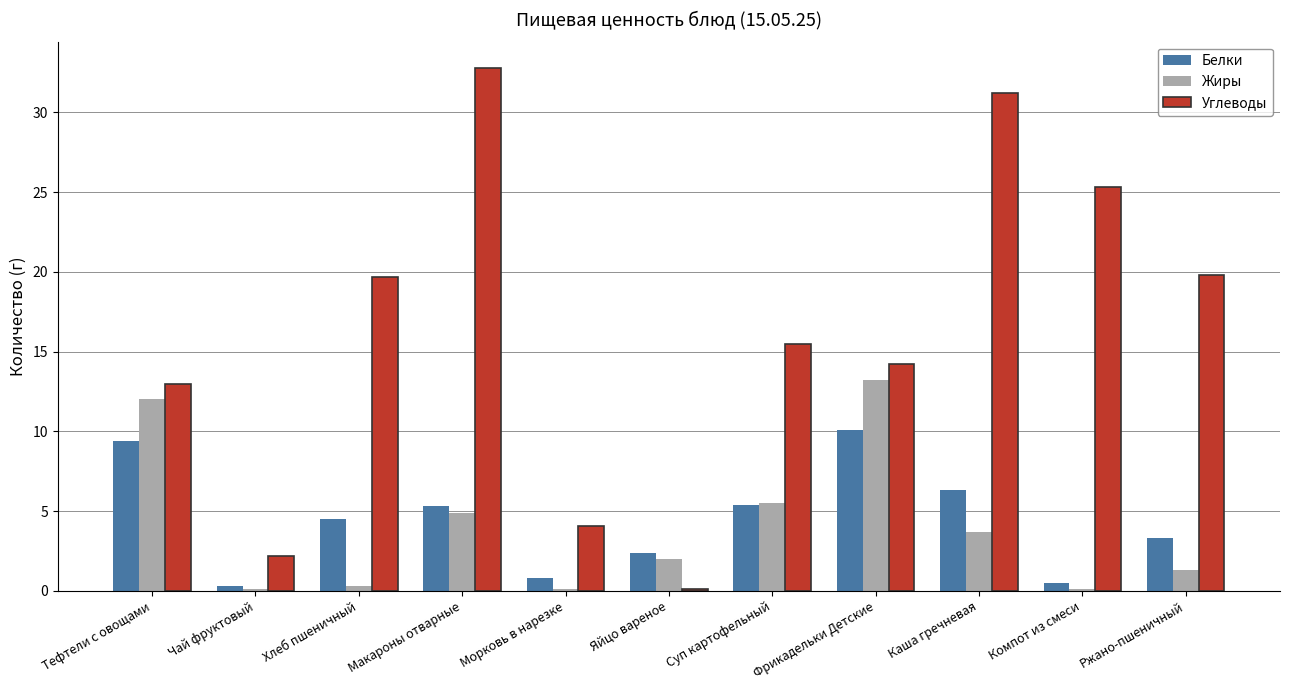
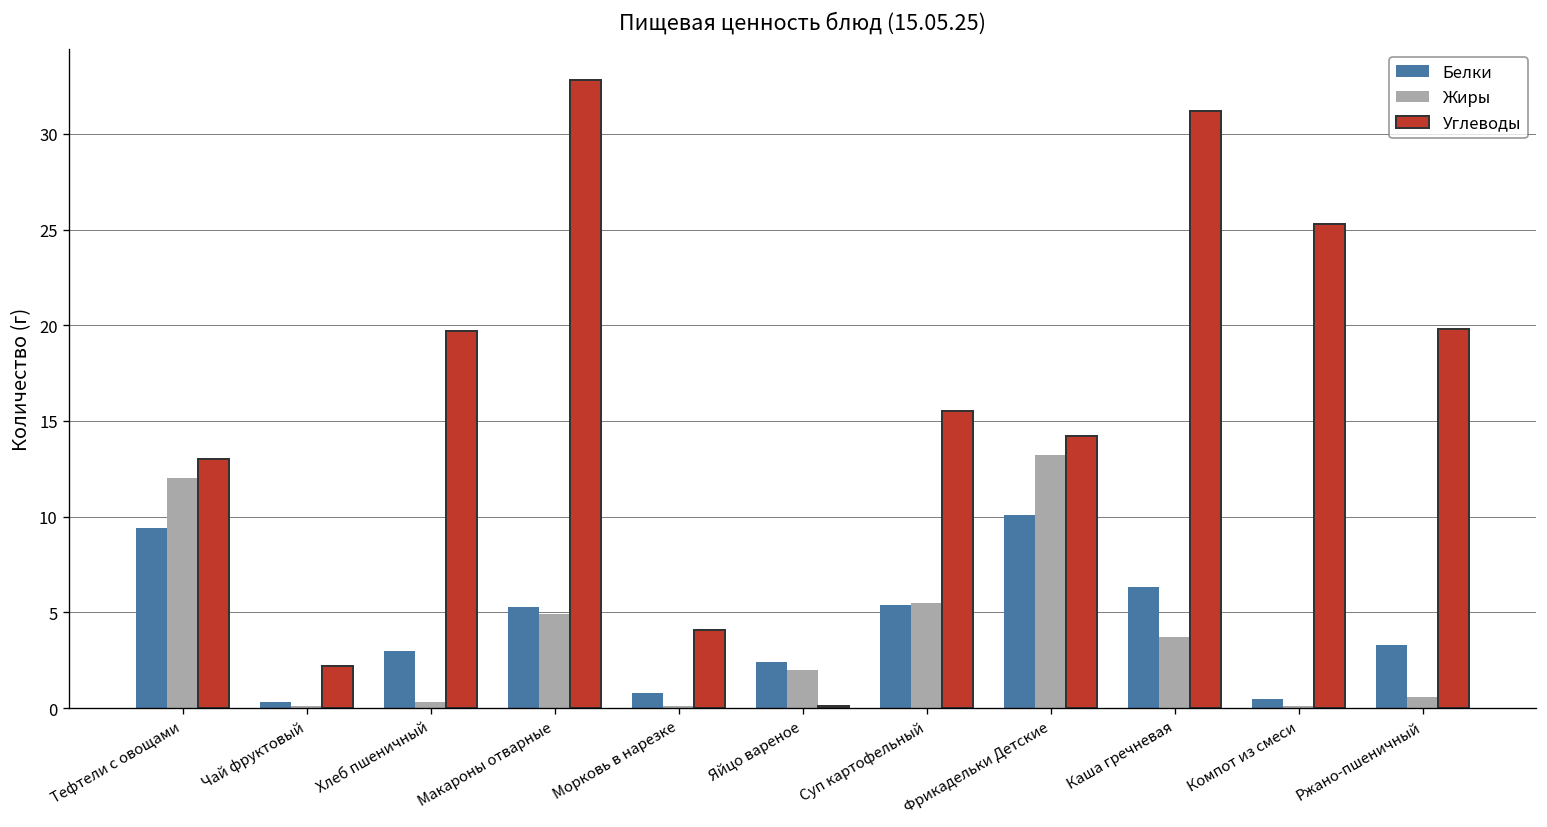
  {
    "Белки": {
      "Тефтели с овощами": 9.4,
      "Чай фруктовый": 0.3,
-     "Хлеб пшеничный": 4.5,
+     "Хлеб пшеничный": 3.0,
      "Макароны отварные": 5.3,
      "Морковь в нарезке": 0.8,
      "Яйцо вареное": 2.4,
      "Суп картофельный": 5.4,
      "Фрикадельки Детские": 10.1,
      "Каша гречневая": 6.3,
      "Компот из смеси": 0.5,
      "Ржано-пшеничный": 3.3
    },
    "Жиры": {
      "Тефтели с овощами": 12.0,
      "Хлеб пшеничный": 0.3,
      "Макароны отварные": 4.9,
      "Яйцо вареное": 2.0,
      "Суп картофельный": 5.5,
      "Фрикадельки Детские": 13.2,
      "Каша гречневая": 3.7,
-     "Ржано-пшеничный": 1.3
+     "Ржано-пшеничный": 0.6
    },
    "Углеводы": {
      "Тефтели с овощами": 13.0,
      "Чай фруктовый": 2.2,
      "Хлеб пшеничный": 19.7,
      "Макароны отварные": 32.8,
      "Морковь в нарезке": 4.1,
      "Суп картофельный": 15.5,
      "Фрикадельки Детские": 14.2,
      "Каша гречневая": 31.2,
      "Компот из смеси": 25.3,
      "Ржано-пшеничный": 19.8
    }
  }
